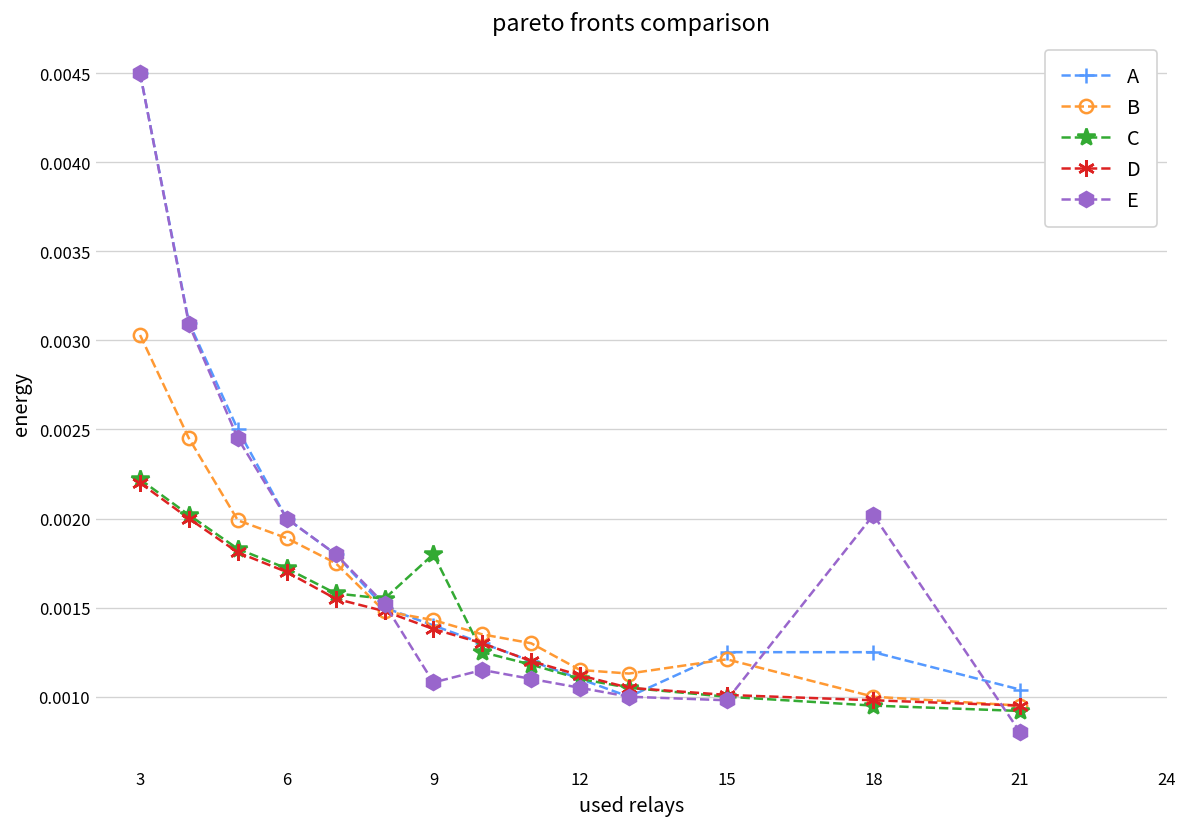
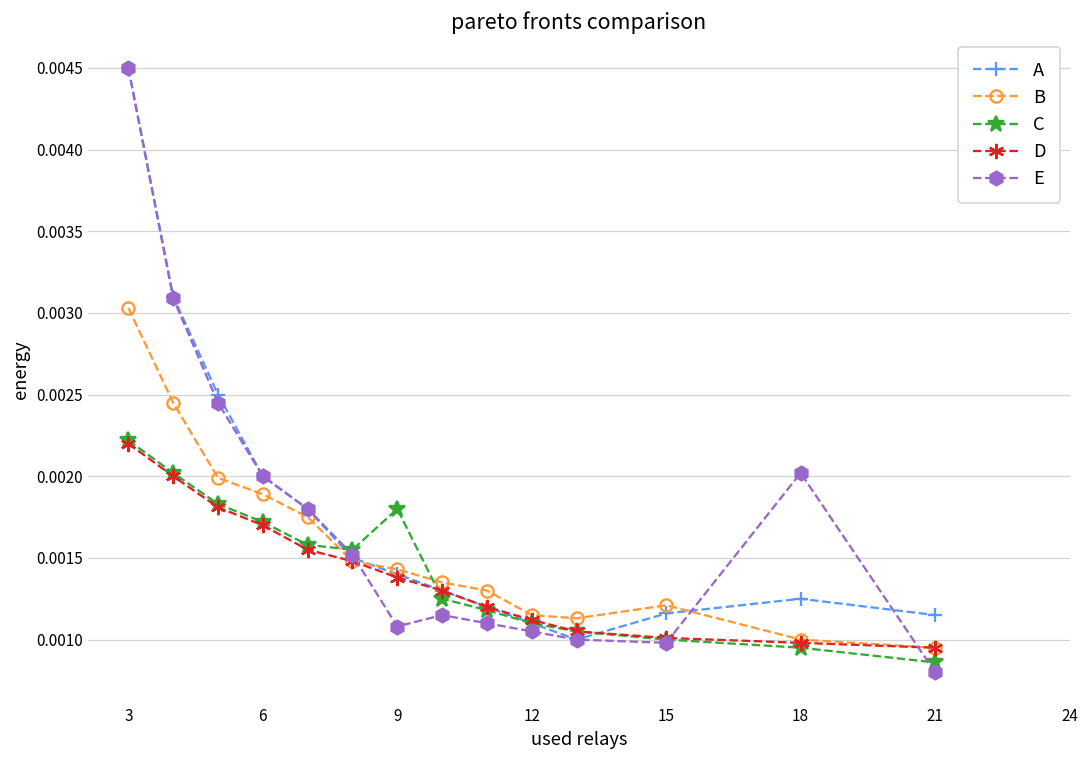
  {
    "A": {
      "9": 0.00140,
-     "15": 0.00125,
+     "15": 0.00116,
      "18": 0.00125,
-     "21": 0.00104
+     "21": 0.00115
    },
    "B": {
      "3": 0.00303,
      "6": 0.00189,
      "9": 0.00143,
      "12": 0.00115,
      "15": 0.00121,
      "18": 0.00100
    },
    "C": {
      "3": 0.00222,
      "6": 0.00172,
      "9": 0.00180,
      "18": 0.00095,
-     "21": 0.00092
+     "21": 0.00086
    },
    "D": {
      "3": 0.00220,
      "6": 0.00170,
      "9": 0.00138,
      "12": 0.00112,
      "18": 0.00098
    },
    "E": {
      "9": 0.00108,
      "12": 0.00105,
      "15": 0.00098,
      "18": 0.00202,
      "21": 0.00080
    }
  }
